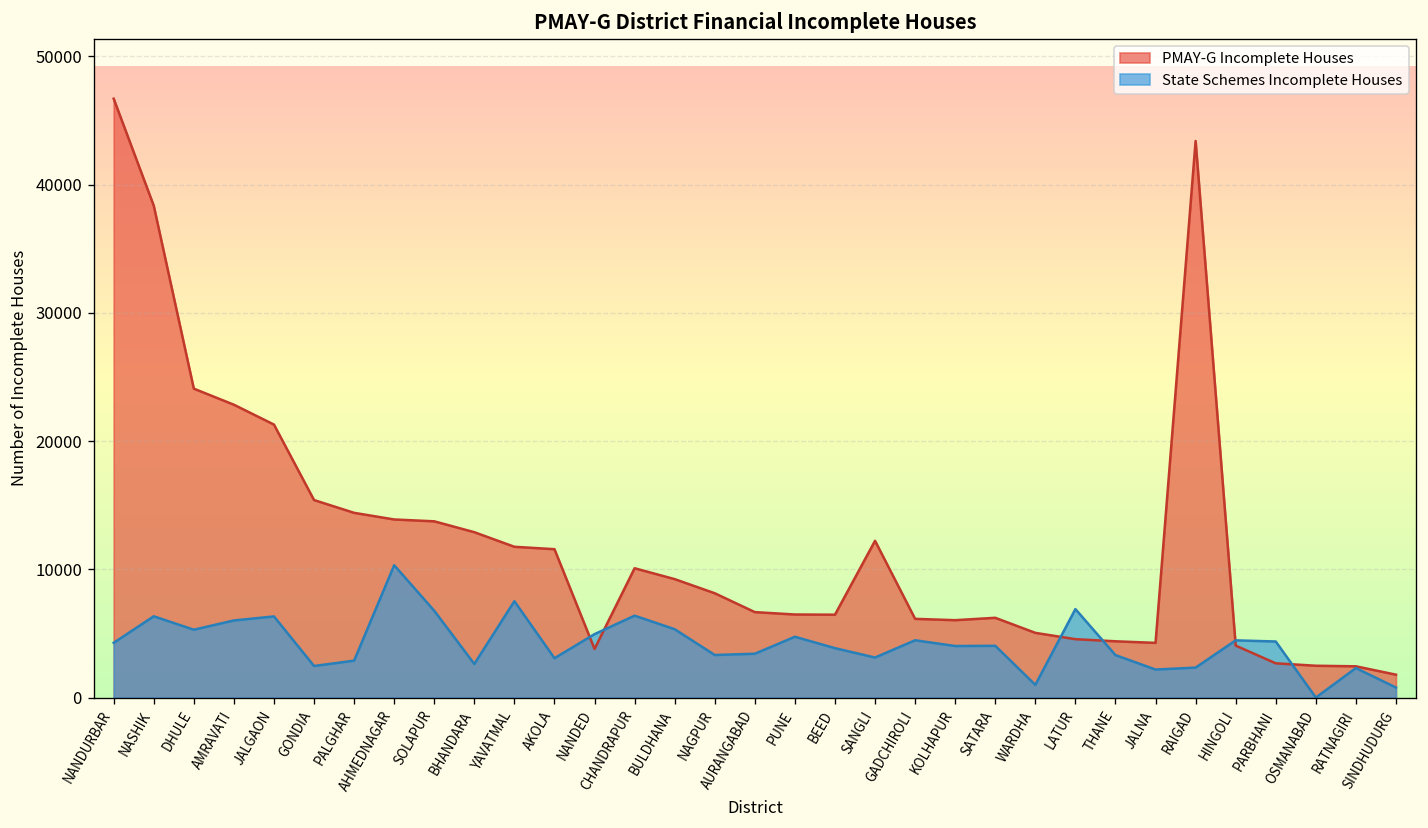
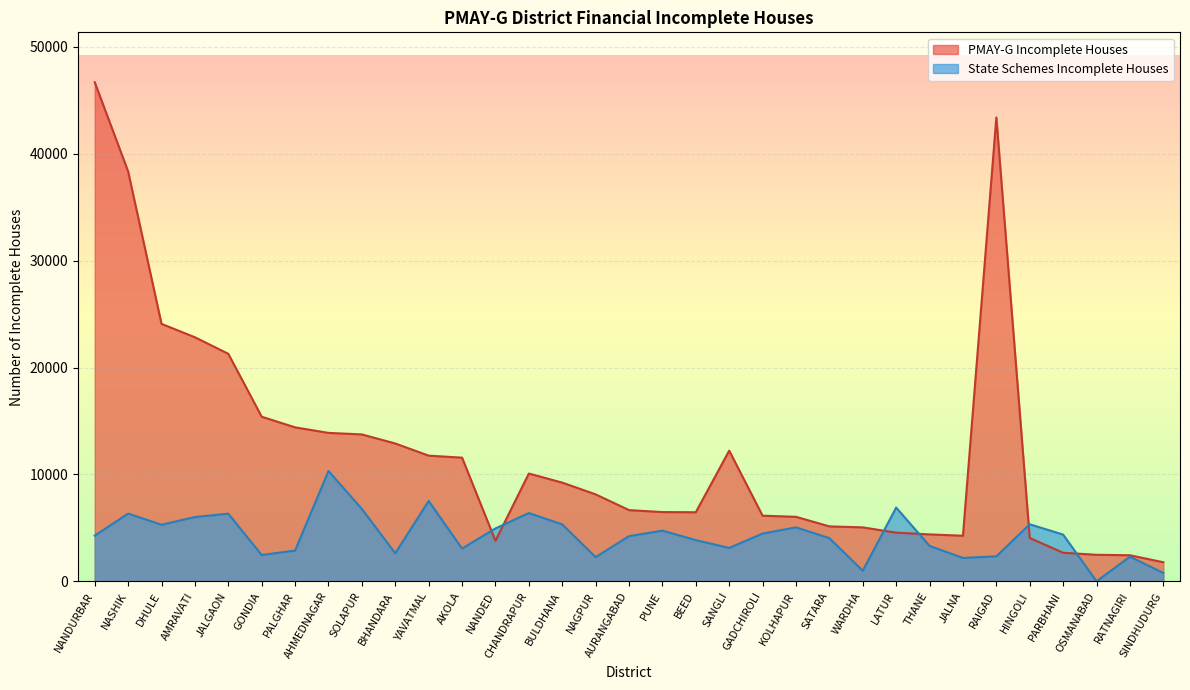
  {
    "PMAY-G Incomplete Houses": {
      "NANDURBAR": 46700,
      "NASHIK": 38400,
      "DHULE": 24100,
      "AMRAVATI": 22800,
      "JALGAON": 21300,
      "GONDIA": 15400,
      "PALGHAR": 14400,
      "AHMEDNAGAR": 13900,
      "SOLAPUR": 13700,
      "BHANDARA": 12900,
      "YAVATMAL": 11800,
      "AKOLA": 11600,
      "NANDED": 3800,
      "CHANDRAPUR": 10100,
      "BULDHANA": 9200,
      "NAGPUR": 8100,
      "AURANGABAD": 6700,
      "PUNE": 6500,
      "BEED": 6500,
      "SANGLI": 12200,
      "GADCHIROLI": 6100,
      "KOLHAPUR": 6000,
-     "SATARA": 6200,
+     "SATARA": 5100,
      "WARDHA": 5000,
      "LATUR": 4600,
      "THANE": 4400,
      "JALNA": 4300,
      "RAIGAD": 43400,
      "HINGOLI": 4100,
      "PARBHANI": 2700,
      "OSMANABAD": 2500,
      "SINDHUDURG": 1800
    },
    "State Schemes Incomplete Houses": {
      "NANDURBAR": 4300,
      "NASHIK": 6300,
      "DHULE": 5300,
      "AMRAVATI": 6000,
      "JALGAON": 6300,
      "GONDIA": 2500,
      "PALGHAR": 2900,
      "AHMEDNAGAR": 10300,
      "SOLAPUR": 6800,
      "BHANDARA": 2600,
      "YAVATMAL": 7500,
      "AKOLA": 3100,
      "NANDED": 4900,
      "CHANDRAPUR": 6400,
      "BULDHANA": 5300,
-     "NAGPUR": 3300,
-     "AURANGABAD": 3400,
+     "NAGPUR": 2300,
+     "AURANGABAD": 4200,
      "PUNE": 4700,
      "BEED": 3900,
      "SANGLI": 3100,
      "GADCHIROLI": 4500,
-     "KOLHAPUR": 4000,
+     "KOLHAPUR": 5000,
      "SATARA": 4000,
      "WARDHA": 1000,
      "LATUR": 6900,
      "THANE": 3300,
      "JALNA": 2200,
      "RAIGAD": 2300,
-     "HINGOLI": 4500,
+     "HINGOLI": 5300,
      "PARBHANI": 4400,
      "OSMANABAD": 0,
      "SINDHUDURG": 800
    }
  }
